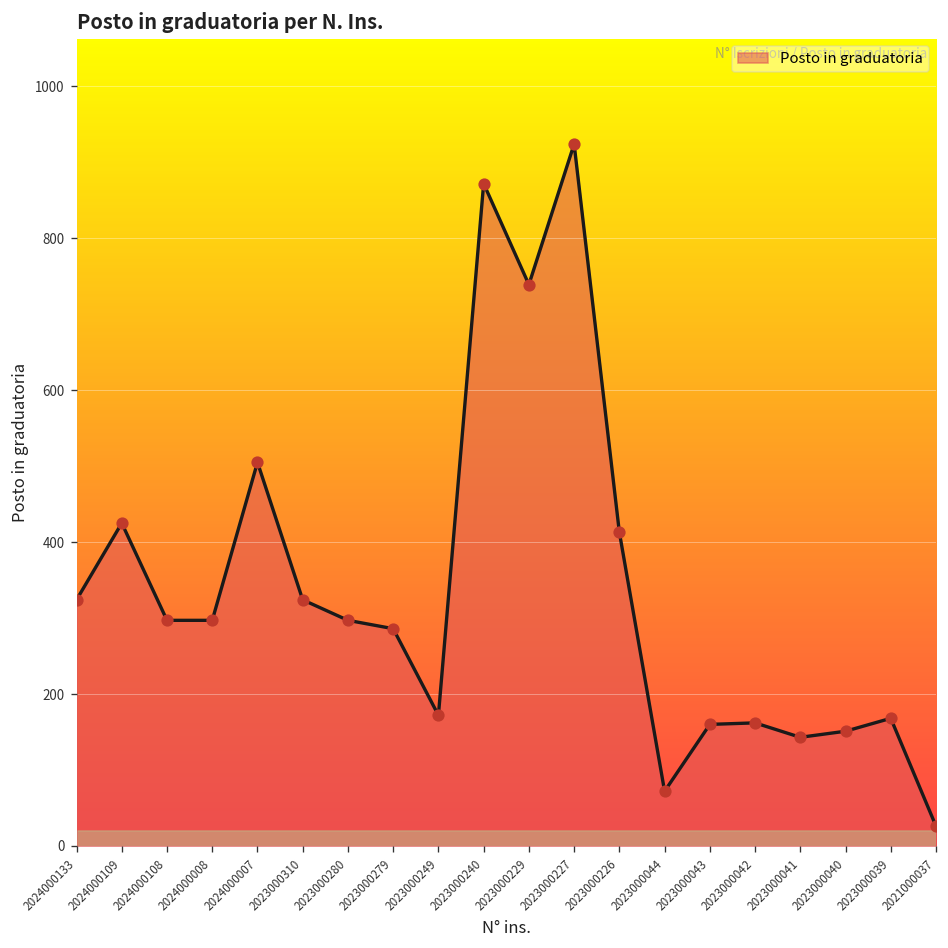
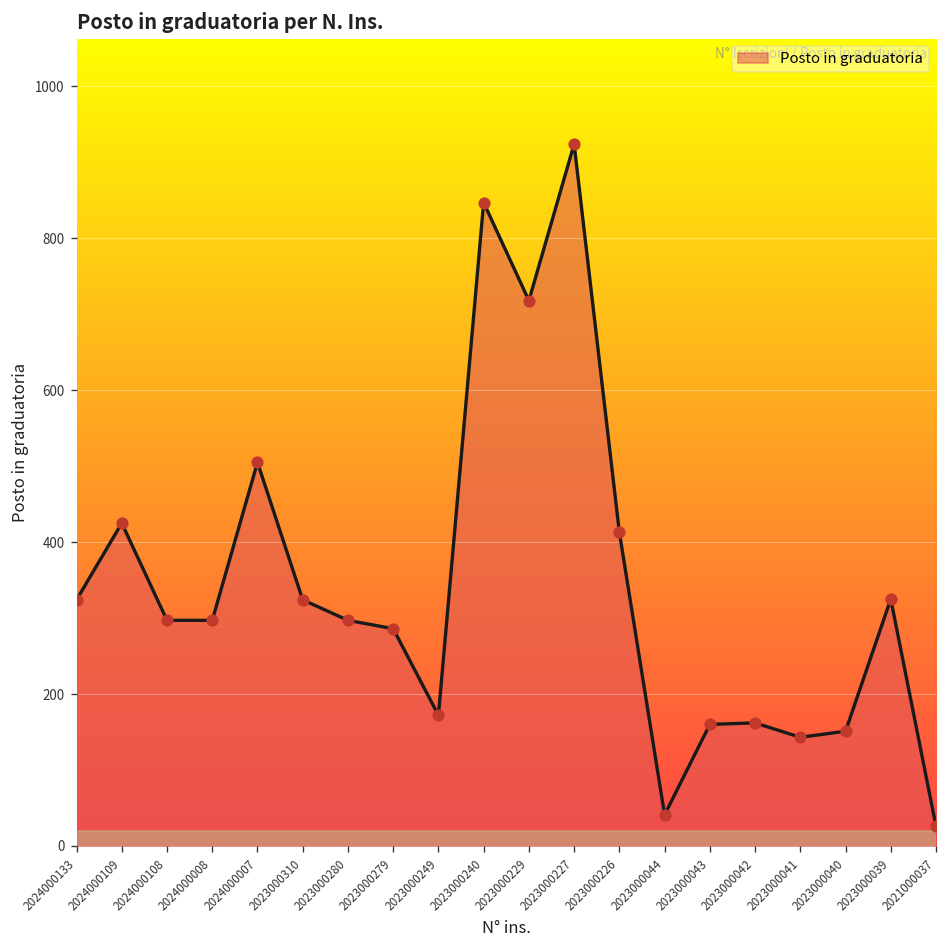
  {
    "2024000133": 320,
    "2024000109": 430,
    "2024000108": 300,
    "2024000008": 300,
    "2024000007": 510,
    "2023000310": 320,
    "2023000280": 300,
    "2023000279": 290,
    "2023000249": 170,
-   "2023000240": 870,
-   "2023000229": 740,
+   "2023000240": 850,
+   "2023000229": 720,
    "2023000227": 920,
    "2023000226": 410,
-   "2023000044": 70,
+   "2023000044": 40,
    "2023000043": 160,
    "2023000042": 160,
    "2023000041": 140,
    "2023000040": 150,
-   "2023000039": 170,
+   "2023000039": 330,
    "2021000037": 30
  }
